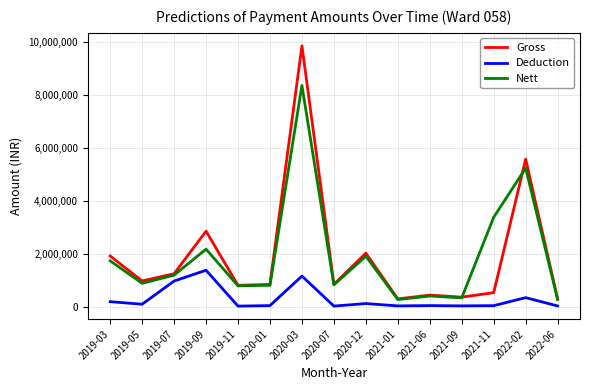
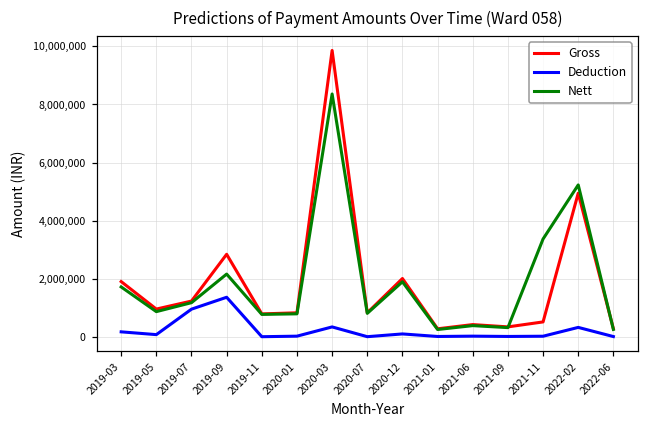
  {
    "Gross": {
      "2019-03": "1,900,000",
      "2019-09": "2,900,000",
      "2020-03": "9,900,000",
      "2020-12": "2,000,000",
      "2021-11": "500,000",
-     "2022-02": "5,600,000"
+     "2022-02": "5,000,000"
    },
    "Deduction": {
      "2019-03": "200,000",
      "2019-05": "100,000",
      "2019-07": "1,000,000",
      "2019-09": "1,400,000",
      "2019-11": "0",
      "2020-01": "0",
-     "2020-03": "1,200,000",
+     "2020-03": "400,000",
      "2020-07": "0",
      "2020-12": "100,000",
      "2021-01": "0",
      "2021-06": "0",
      "2021-09": "0",
      "2021-11": "0",
      "2022-02": "300,000",
      "2022-06": "0"
    },
    "Nett": {
      "2019-03": "1,700,000",
      "2019-09": "2,200,000",
      "2020-03": "8,400,000",
      "2020-12": "1,900,000",
      "2021-11": "3,400,000",
      "2022-02": "5,200,000"
    }
  }
